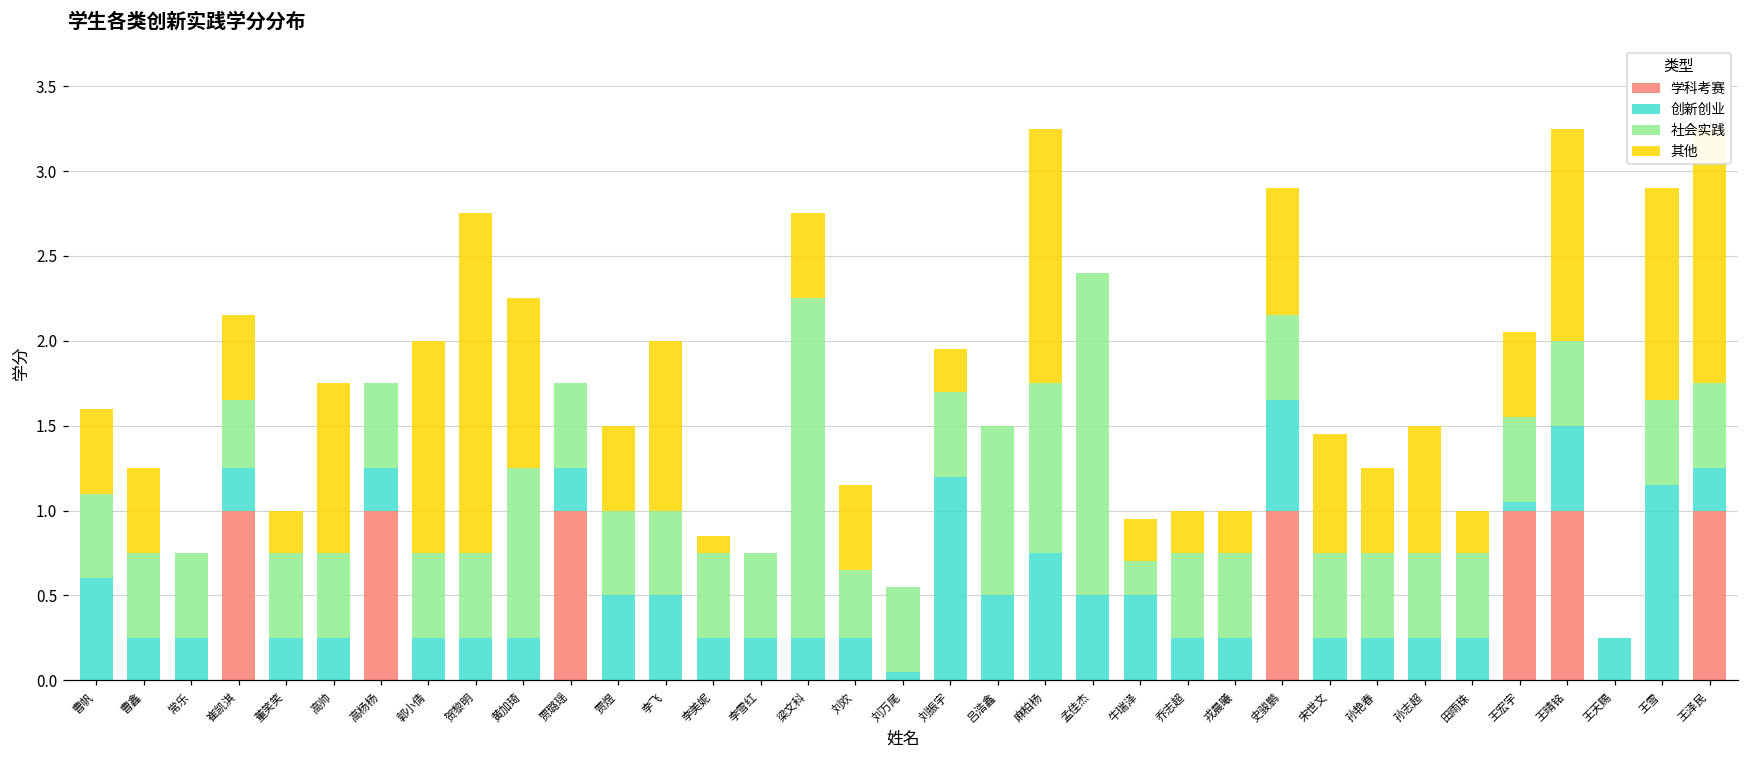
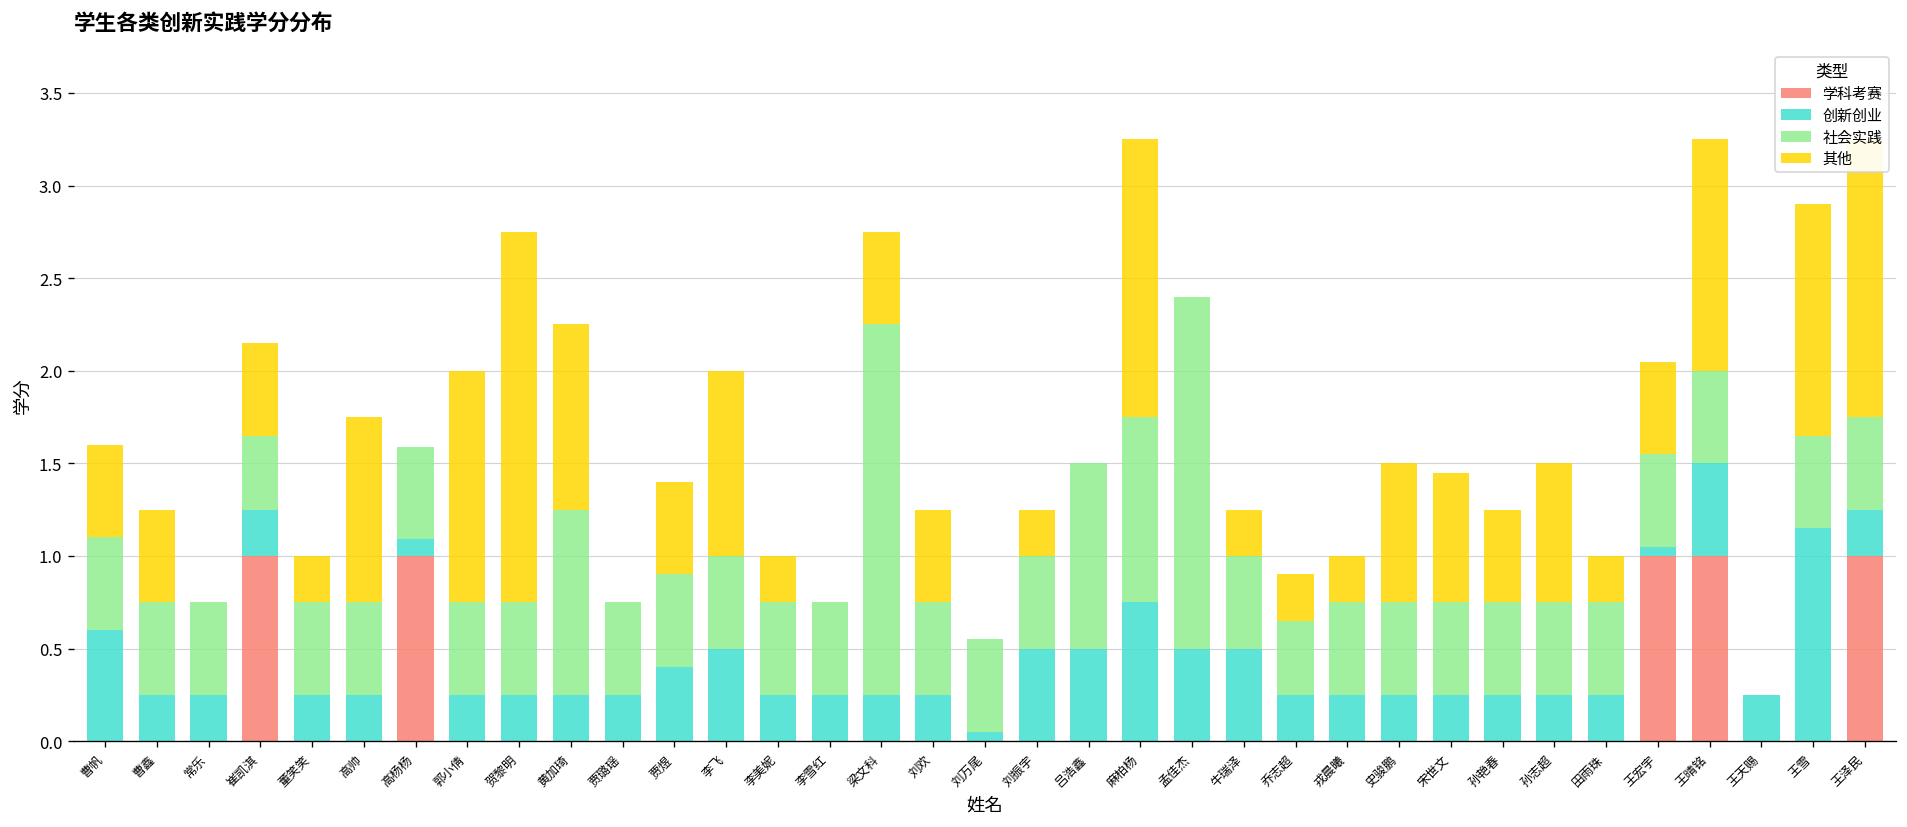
  {
    "学科考赛": {
      "曹帆": 0,
      "曹鑫": 0,
      "常乐": 0,
      "崔凯淇": 1,
      "董笑笑": 0,
      "高帅": 0,
      "高杨杨": 1,
      "郭小倩": 0,
      "贺黎明": 0,
      "黄加琦": 0,
-     "贾璐瑶": 1,
+     "贾璐瑶": 0,
      "贾煜": 0,
      "李飞": 0,
      "李美妮": 0,
      "李雪红": 0,
      "梁文科": 0,
      "刘欢": 0,
      "刘万尾": 0,
      "刘振宇": 0,
      "吕浩鑫": 0,
      "麻柏杨": 0,
      "孟佳杰": 0,
      "牛瑞泽": 0,
      "乔志超": 0,
      "戎晨曦": 0,
-     "史骏鹏": 1,
+     "史骏鹏": 0,
      "宋世文": 0,
      "孙艳春": 0,
      "孙志超": 0,
      "田雨珠": 0,
      "王宏宇": 1,
      "王晴铭": 1,
      "王天赐": 0,
      "王雪": 0,
      "王泽民": 1
    },
    "创新创业": {
      "曹帆": 0.60,
      "曹鑫": 0.25,
      "常乐": 0.25,
      "崔凯淇": 0.25,
      "董笑笑": 0.25,
      "高帅": 0.25,
-     "高杨杨": 0.25,
+     "高杨杨": 0.09,
      "郭小倩": 0.25,
      "贺黎明": 0.25,
      "黄加琦": 0.25,
      "贾璐瑶": 0.25,
-     "贾煜": 0.5,
+     "贾煜": 0.4,
      "李飞": 0.50,
      "李美妮": 0.25,
      "李雪红": 0.25,
      "梁文科": 0.25,
      "刘欢": 0.25,
      "刘万尾": 0.05,
-     "刘振宇": 1.2,
+     "刘振宇": 0.5,
      "吕浩鑫": 0.50,
      "麻柏杨": 0.75,
      "孟佳杰": 0.50,
      "牛瑞泽": 0.50,
      "乔志超": 0.25,
      "戎晨曦": 0.25,
-     "史骏鹏": 0.65,
+     "史骏鹏": 0.25,
      "宋世文": 0.25,
      "孙艳春": 0.25,
      "孙志超": 0.25,
      "田雨珠": 0.25,
      "王宏宇": 0.05,
      "王晴铭": 0.50,
      "王天赐": 0.25,
      "王雪": 1.15,
      "王泽民": 0.25
    },
    "社会实践": {
      "曹帆": 0.5,
      "曹鑫": 0.5,
      "常乐": 0.5,
      "崔凯淇": 0.4,
      "董笑笑": 0.5,
      "高帅": 0.5,
      "高杨杨": 0.5,
      "郭小倩": 0.5,
      "贺黎明": 0.5,
      "黄加琦": 1.0,
      "贾璐瑶": 0.5,
      "贾煜": 0.5,
      "李飞": 0.5,
      "李美妮": 0.5,
      "李雪红": 0.5,
      "梁文科": 2.0,
-     "刘欢": 0.4,
+     "刘欢": 0.5,
      "刘万尾": 0.5,
      "刘振宇": 0.5,
      "吕浩鑫": 1.0,
      "麻柏杨": 1.0,
      "孟佳杰": 1.9,
-     "牛瑞泽": 0.2,
-     "乔志超": 0.5,
+     "牛瑞泽": 0.5,
+     "乔志超": 0.4,
      "戎晨曦": 0.5,
      "史骏鹏": 0.5,
      "宋世文": 0.5,
      "孙艳春": 0.5,
      "孙志超": 0.5,
      "田雨珠": 0.5,
      "王宏宇": 0.5,
      "王晴铭": 0.5,
      "王天赐": 0.0,
      "王雪": 0.5,
      "王泽民": 0.5
    },
    "其他": {
      "曹帆": 0.50,
      "曹鑫": 0.50,
      "常乐": 0.00,
      "崔凯淇": 0.50,
      "董笑笑": 0.25,
      "高帅": 1.00,
      "高杨杨": 0.00,
      "郭小倩": 1.25,
      "贺黎明": 2.00,
      "黄加琦": 1.00,
      "贾璐瑶": 0.00,
      "贾煜": 0.50,
      "李飞": 1.00,
-     "李美妮": 0.10,
+     "李美妮": 0.25,
      "李雪红": 0.00,
      "梁文科": 0.50,
      "刘欢": 0.50,
      "刘万尾": 0.00,
      "刘振宇": 0.25,
      "吕浩鑫": 0.00,
      "麻柏杨": 1.50,
      "孟佳杰": 0.00,
      "牛瑞泽": 0.25,
      "乔志超": 0.25,
      "戎晨曦": 0.25,
      "史骏鹏": 0.75,
      "宋世文": 0.70,
      "孙艳春": 0.50,
      "孙志超": 0.75,
      "田雨珠": 0.25,
      "王宏宇": 0.50,
      "王晴铭": 1.25,
      "王天赐": 0.00,
      "王雪": 1.25
    }
  }
